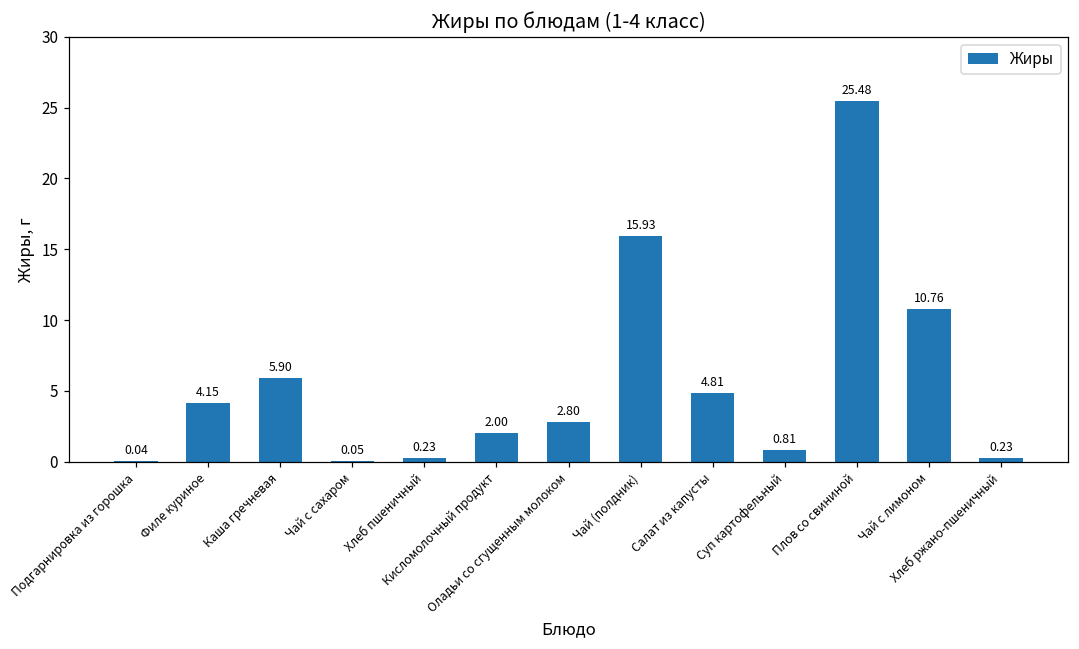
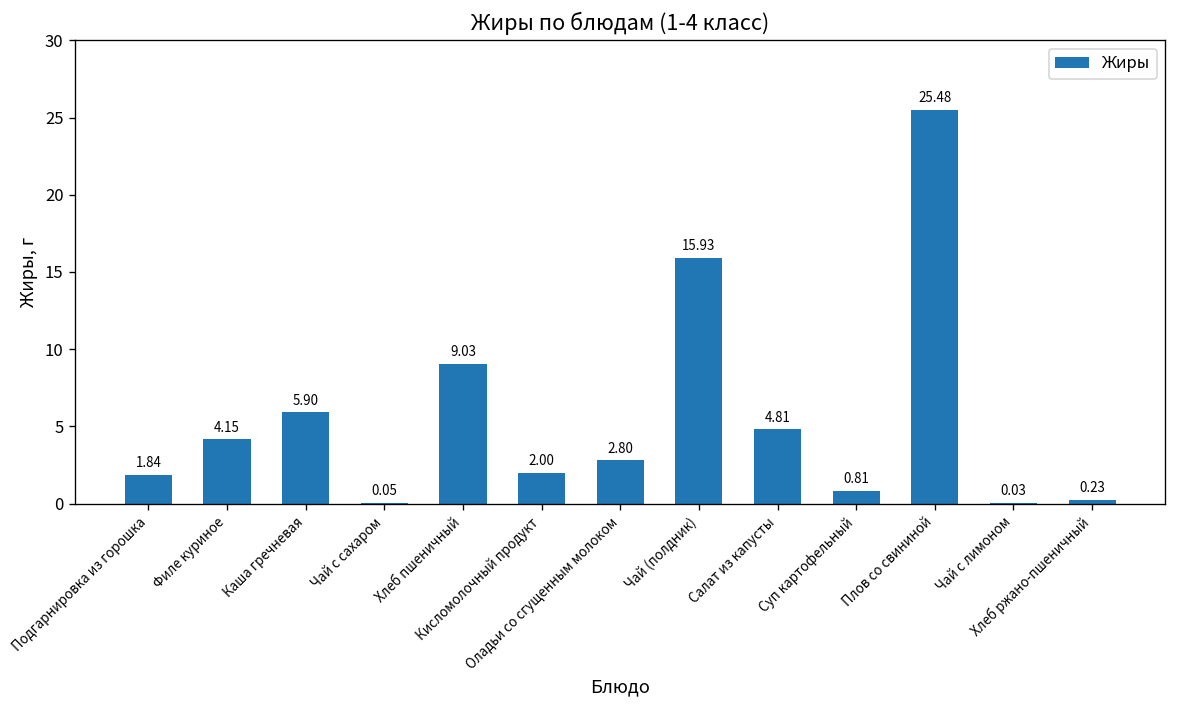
  {
-   "Подгарнировка из горошка": 0.04,
+   "Подгарнировка из горошка": 1.84,
    "Филе куриное": 4.15,
    "Каша гречневая": 5.90,
    "Чай с сахаром": 0.05,
-   "Хлеб пшеничный": 0.23,
+   "Хлеб пшеничный": 9.03,
    "Кисломолочный продукт": 2.00,
    "Оладьи со сгущенным молоком": 2.80,
    "Чай (полдник)": 15.93,
    "Салат из капусты": 4.81,
    "Суп картофельный": 0.81,
    "Плов со свининой": 25.48,
-   "Чай с лимоном": 10.76,
+   "Чай с лимоном": 0.03,
    "Хлеб ржано-пшеничный": 0.23
  }
